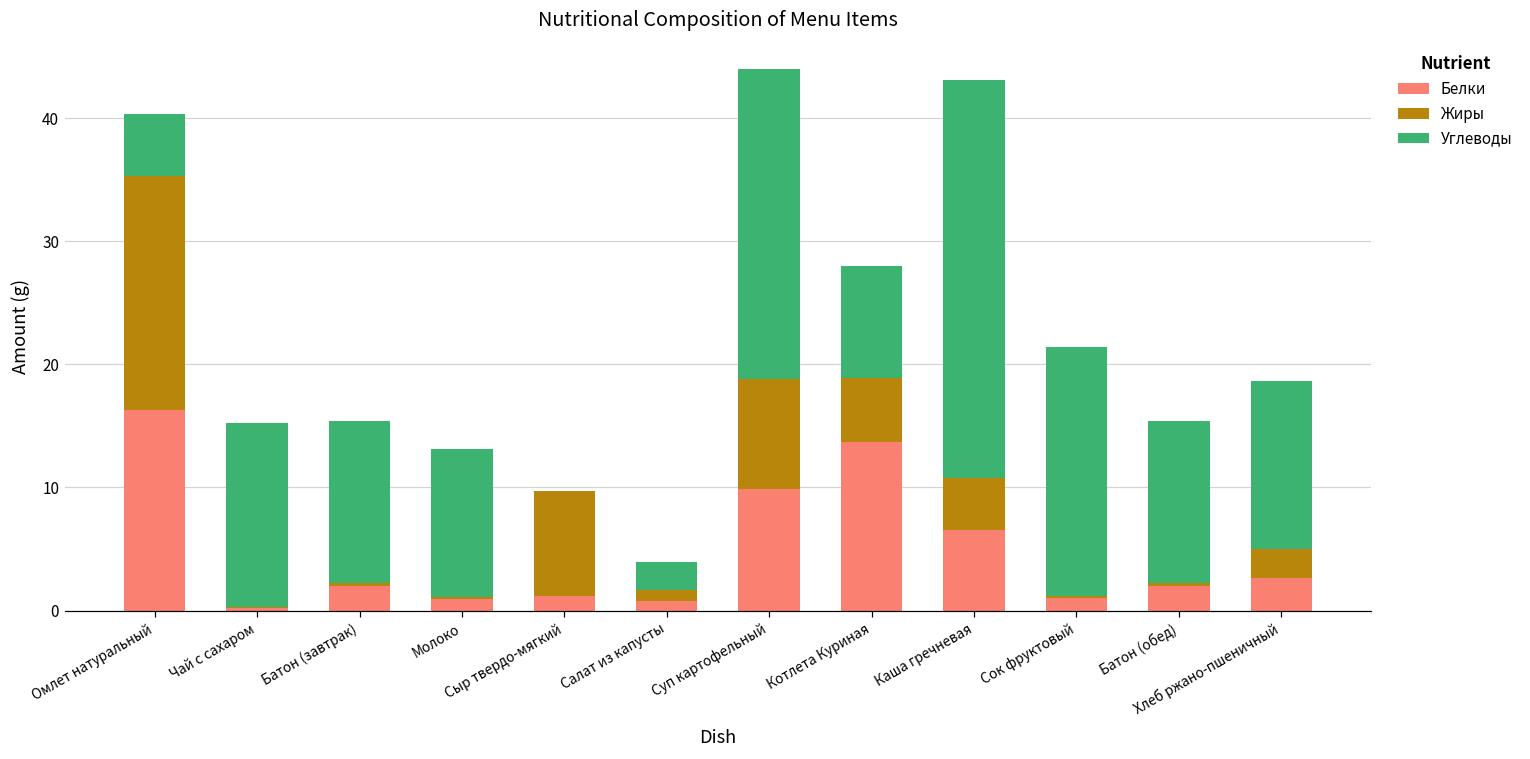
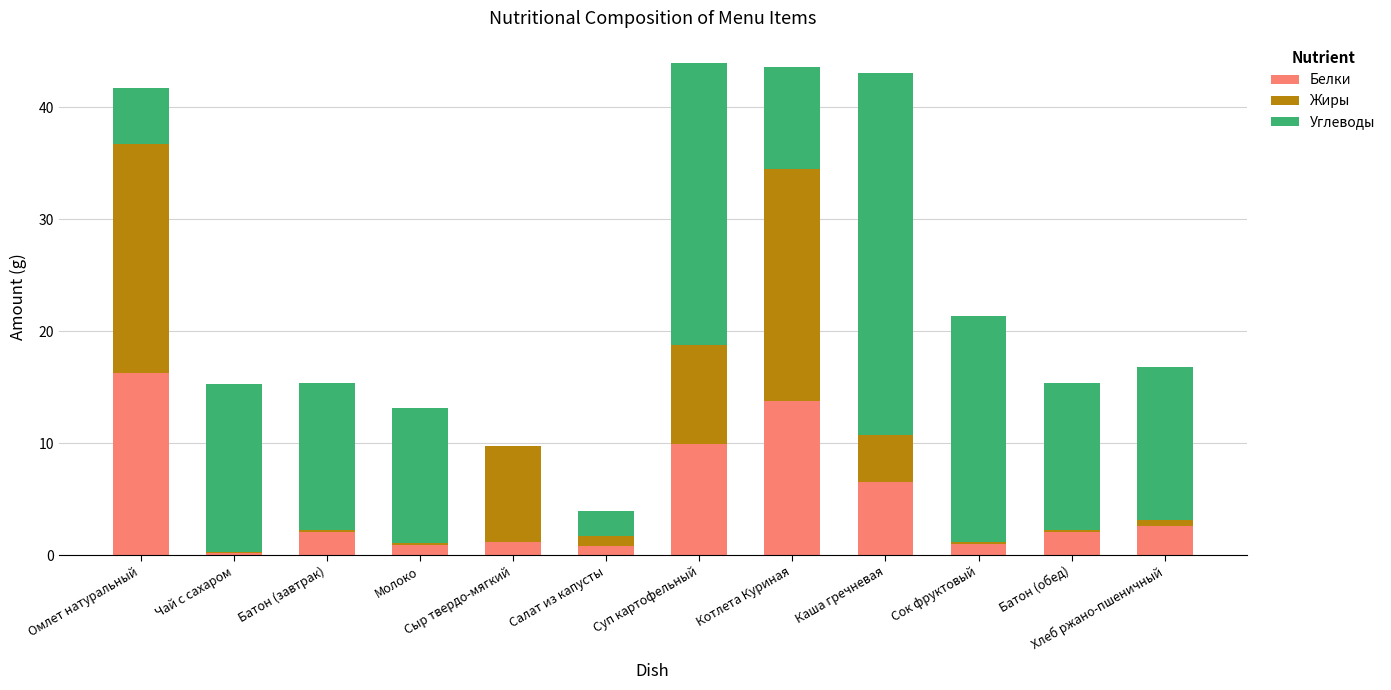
  {
    "Белки": {
      "Омлет натуральный": 16.3,
      "Батон (завтрак)": 2.0,
      "Молоко": 0.9,
      "Сыр твердо-мягкий": 1.2,
      "Салат из капусты": 0.8,
      "Суп картофельный": 9.9,
      "Котлета Куриная": 13.7,
      "Каша гречневая": 6.6,
      "Сок фруктовый": 1.0,
      "Батон (обед)": 2.0,
      "Хлеб ржано-пшеничный": 2.6
    },
    "Жиры": {
-     "Омлет натуральный": 19.0,
+     "Омлет натуральный": 20.4,
      "Сыр твердо-мягкий": 8.5,
      "Салат из капусты": 0.9,
      "Суп картофельный": 8.9,
-     "Котлета Куриная": 5.2,
+     "Котлета Куриная": 20.8,
      "Каша гречневая": 4.2,
-     "Хлеб ржано-пшеничный": 2.3
+     "Хлеб ржано-пшеничный": 0.5
    },
    "Углеводы": {
      "Омлет натуральный": 5.0,
      "Чай с сахаром": 15.0,
      "Батон (завтрак)": 13.1,
      "Молоко": 12.0,
      "Салат из капусты": 2.3,
      "Суп картофельный": 25.2,
      "Котлета Куриная": 9.1,
      "Каша гречневая": 32.3,
      "Сок фруктовый": 20.2,
      "Батон (обед)": 13.1,
      "Хлеб ржано-пшеничный": 13.7
    }
  }
